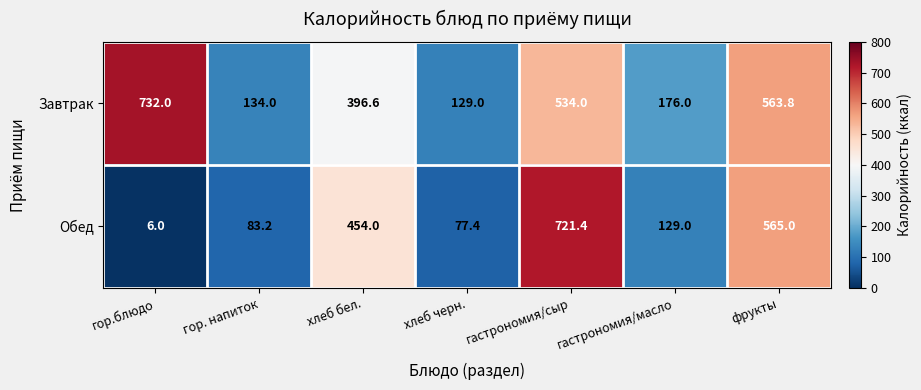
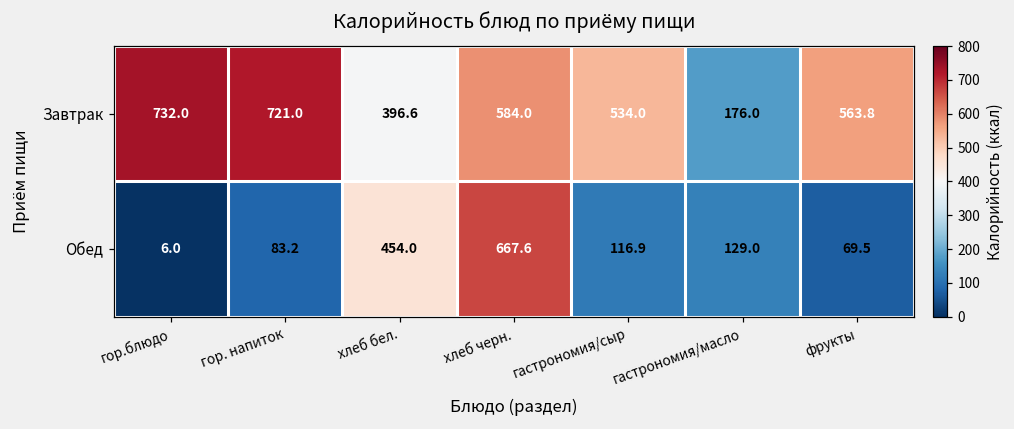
  {
    "Завтрак": {
      "гор.блюдо": 732.0,
-     "гор. напиток": 134.0,
+     "гор. напиток": 721.0,
      "хлеб бел.": 396.6,
-     "хлеб черн.": 129.0,
+     "хлеб черн.": 584.0,
      "гастрономия/сыр": 534.0,
      "гастрономия/масло": 176.0,
      "фрукты": 563.8
    },
    "Обед": {
      "гор.блюдо": 6.0,
      "гор. напиток": 83.2,
      "хлеб бел.": 454.0,
-     "хлеб черн.": 77.4,
-     "гастрономия/сыр": 721.4,
+     "хлеб черн.": 667.6,
+     "гастрономия/сыр": 116.9,
      "гастрономия/масло": 129.0,
-     "фрукты": 565.0
+     "фрукты": 69.5
    }
  }
